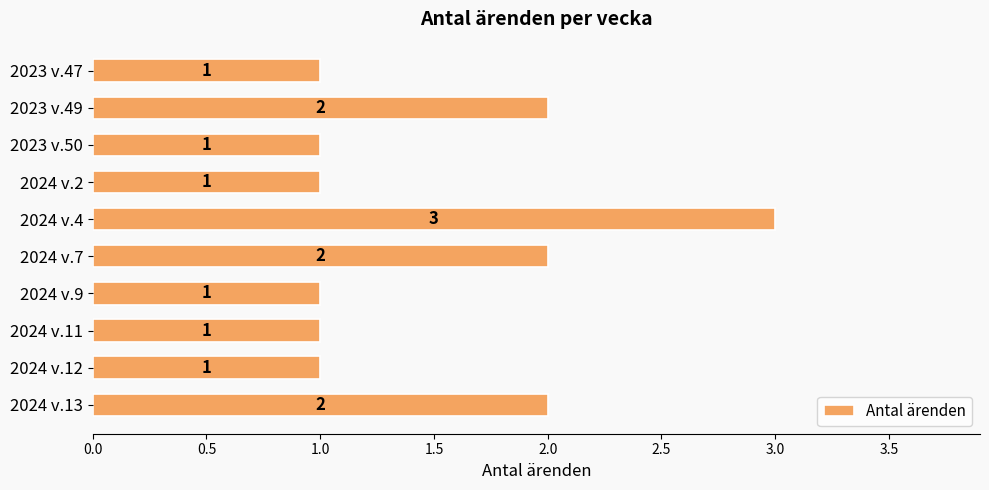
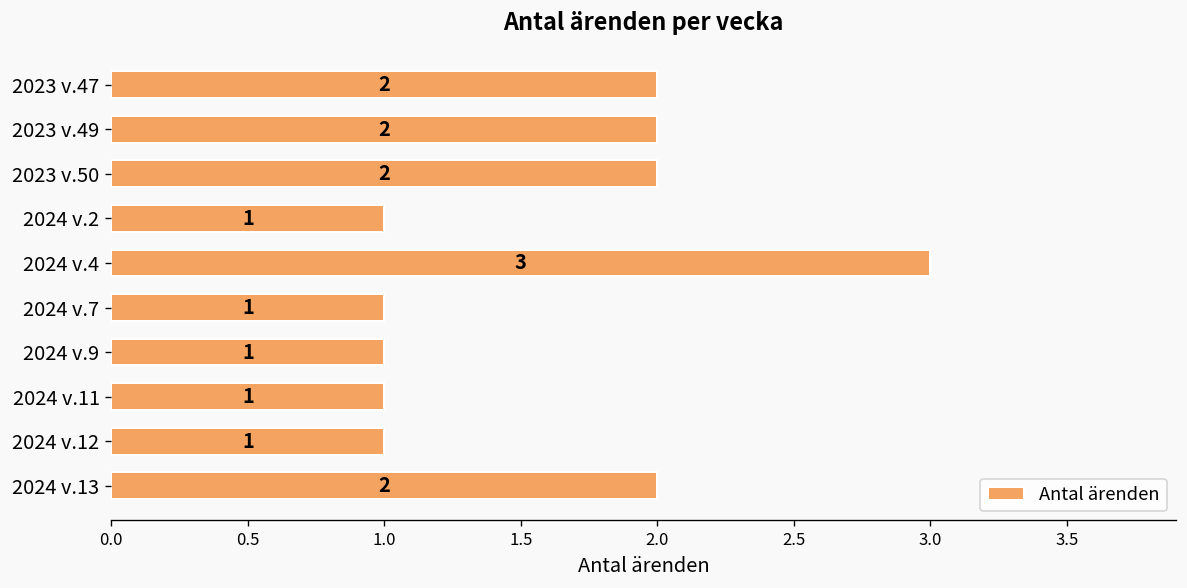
  {
-   "2023 v.47": 1,
+   "2023 v.47": 2,
    "2023 v.49": 2,
-   "2023 v.50": 1,
+   "2023 v.50": 2,
    "2024 v.2": 1,
    "2024 v.4": 3,
-   "2024 v.7": 2,
+   "2024 v.7": 1,
    "2024 v.9": 1,
    "2024 v.11": 1,
    "2024 v.12": 1,
    "2024 v.13": 2
  }
